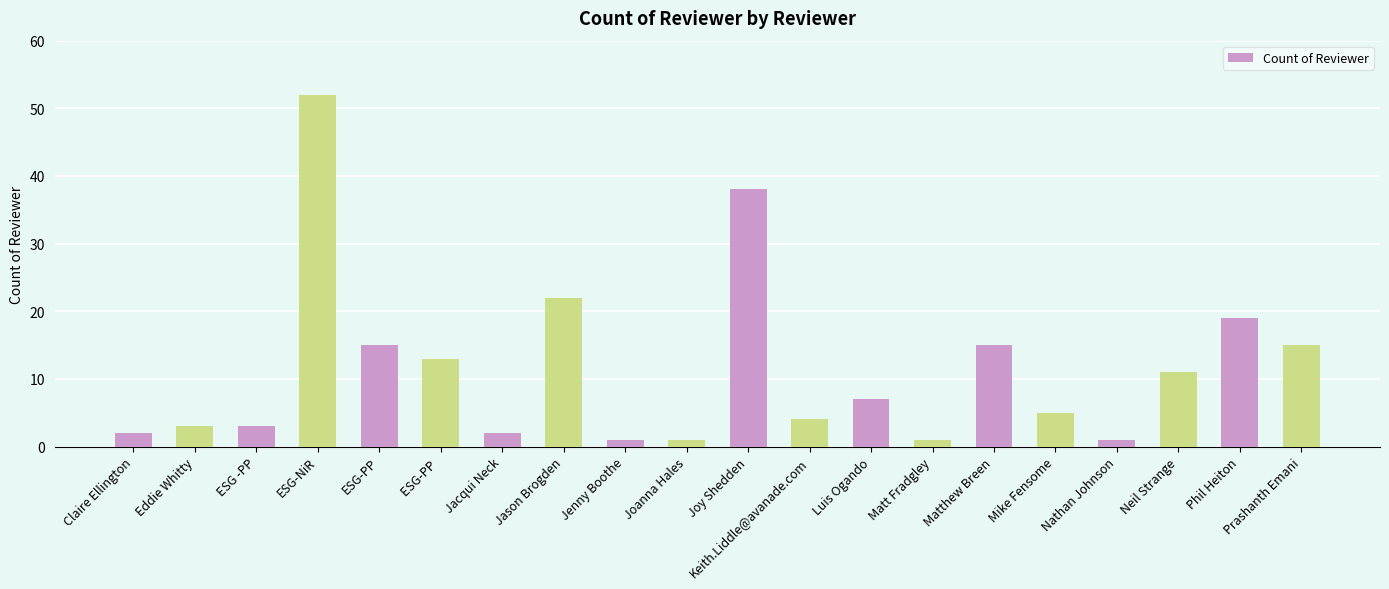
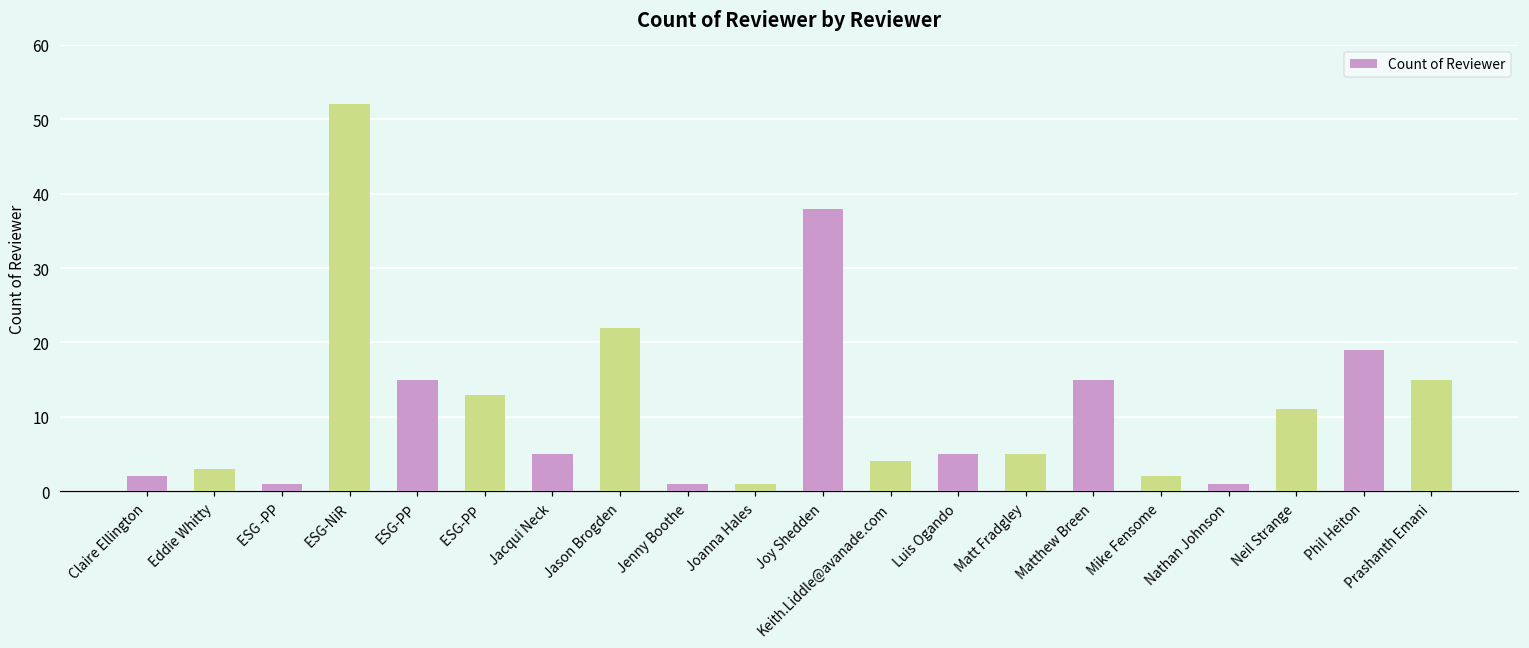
  {
    "Claire Ellington": 2,
    "Eddie Whitty": 3,
-   "ESG -PP": 3,
+   "ESG -PP": 1,
    "ESG-NiR": 52,
-   "Jacqui Neck": 2,
+   "Jacqui Neck": 5,
    "Jason Brogden": 22,
    "Jenny Boothe": 1,
    "Joanna Hales": 1,
    "Joy Shedden": 38,
    "Keith.Liddle@avanade.com": 4,
-   "Luis Ogando": 7,
-   "Matt Fradgley": 1,
+   "Luis Ogando": 5,
+   "Matt Fradgley": 5,
    "Matthew Breen": 15,
-   "Mike Fensome": 5,
+   "Mike Fensome": 2,
    "Nathan Johnson": 1,
    "Neil Strange": 11,
    "Phil Heiton": 19,
    "Prashanth Emani": 15
  }
